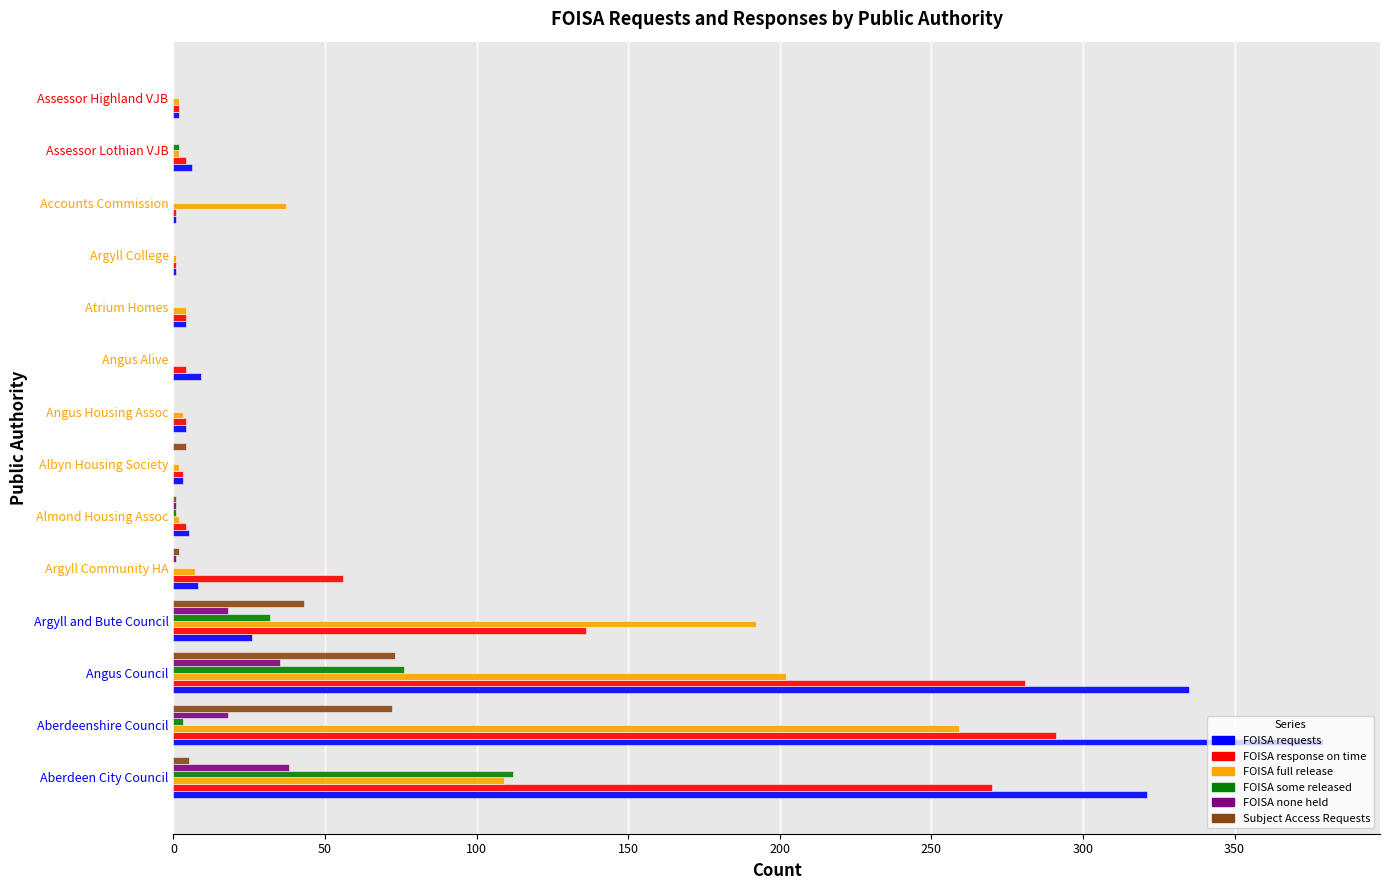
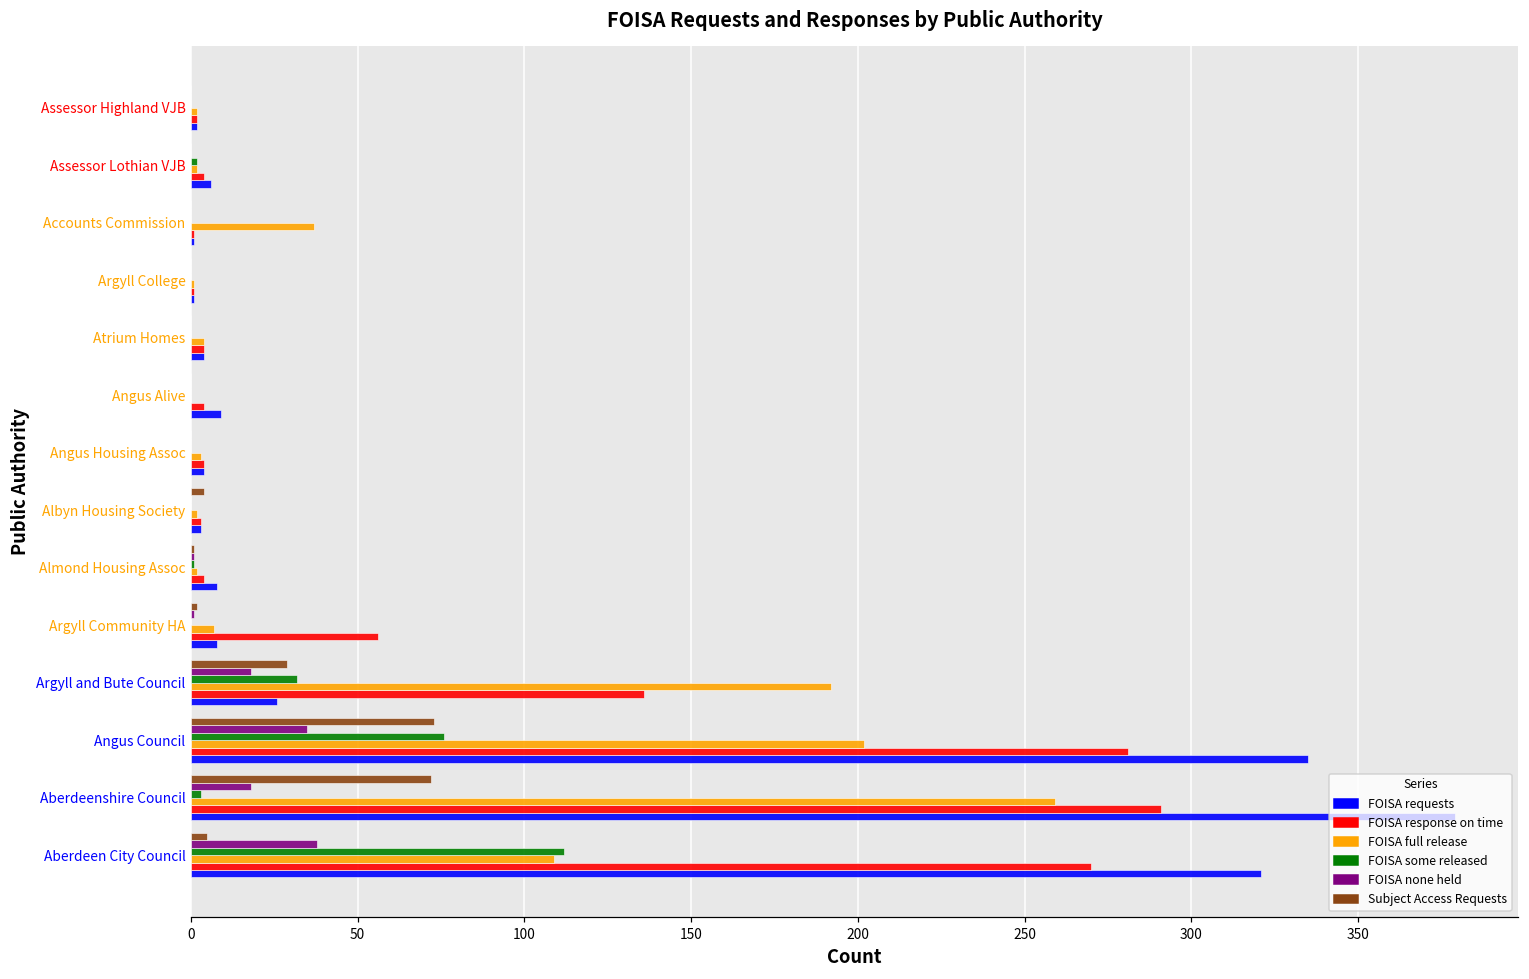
  {
    "FOISA requests": {
      "Assessor Highland VJB": 2,
      "Assessor Lothian VJB": 6,
      "Accounts Commission": 1,
      "Argyll College": 1,
      "Atrium Homes": 4,
      "Angus Alive": 9,
      "Angus Housing Assoc": 4,
      "Albyn Housing Society": 3,
-     "Almond Housing Assoc": 5,
+     "Almond Housing Assoc": 8,
      "Argyll Community HA": 8,
      "Argyll and Bute Council": 26,
      "Angus Council": 335,
      "Aberdeen City Council": 321
    },
    "FOISA response on time": {
      "Assessor Highland VJB": 2,
      "Assessor Lothian VJB": 4,
      "Accounts Commission": 1,
      "Argyll College": 1,
      "Atrium Homes": 4,
      "Angus Alive": 4,
      "Angus Housing Assoc": 4,
      "Albyn Housing Society": 3,
      "Almond Housing Assoc": 4,
      "Argyll Community HA": 56,
      "Argyll and Bute Council": 136,
      "Angus Council": 281,
      "Aberdeenshire Council": 291,
      "Aberdeen City Council": 270
    },
    "FOISA full release": {
      "Assessor Highland VJB": 2,
      "Assessor Lothian VJB": 2,
      "Accounts Commission": 37,
      "Argyll College": 1,
      "Atrium Homes": 4,
      "Angus Alive": 0,
      "Angus Housing Assoc": 3,
      "Albyn Housing Society": 2,
      "Almond Housing Assoc": 2,
      "Argyll Community HA": 7,
      "Argyll and Bute Council": 192,
      "Angus Council": 202,
      "Aberdeenshire Council": 259,
      "Aberdeen City Council": 109
    },
    "FOISA some released": {
      "Assessor Highland VJB": 0,
      "Assessor Lothian VJB": 2,
      "Accounts Commission": 0,
      "Argyll College": 0,
      "Atrium Homes": 0,
      "Angus Alive": 0,
      "Angus Housing Assoc": 0,
      "Albyn Housing Society": 0,
      "Almond Housing Assoc": 1,
      "Argyll Community HA": 0,
      "Argyll and Bute Council": 32,
      "Angus Council": 76,
      "Aberdeenshire Council": 3,
      "Aberdeen City Council": 112
    },
    "FOISA none held": {
      "Assessor Highland VJB": 0,
      "Assessor Lothian VJB": 0,
      "Accounts Commission": 0,
      "Argyll College": 0,
      "Atrium Homes": 0,
      "Angus Alive": 0,
      "Angus Housing Assoc": 0,
      "Albyn Housing Society": 0,
      "Almond Housing Assoc": 1,
      "Argyll Community HA": 1,
      "Argyll and Bute Council": 18,
      "Angus Council": 35,
      "Aberdeenshire Council": 18,
      "Aberdeen City Council": 38
    },
    "Subject Access Requests": {
      "Assessor Highland VJB": 0,
      "Assessor Lothian VJB": 0,
      "Accounts Commission": 0,
      "Argyll College": 0,
      "Atrium Homes": 0,
      "Angus Alive": 0,
      "Angus Housing Assoc": 0,
      "Albyn Housing Society": 4,
      "Almond Housing Assoc": 1,
      "Argyll Community HA": 2,
-     "Argyll and Bute Council": 43,
+     "Argyll and Bute Council": 29,
      "Angus Council": 73,
      "Aberdeenshire Council": 72,
      "Aberdeen City Council": 5
    }
  }
